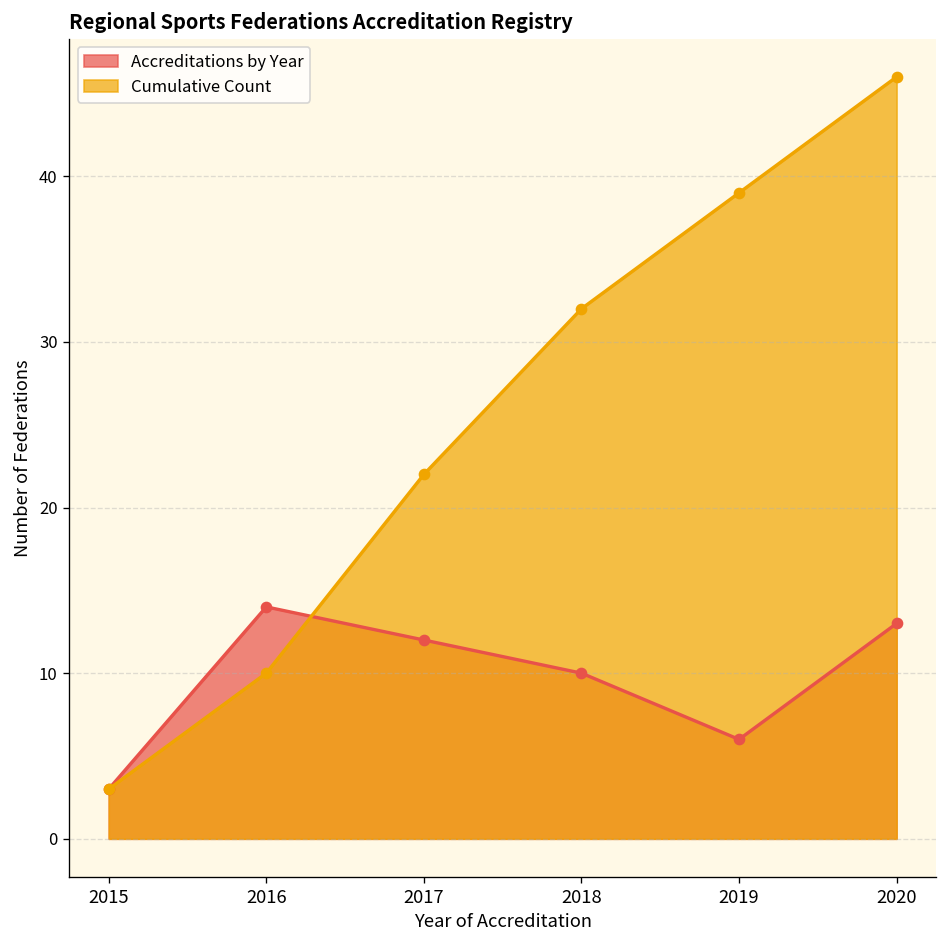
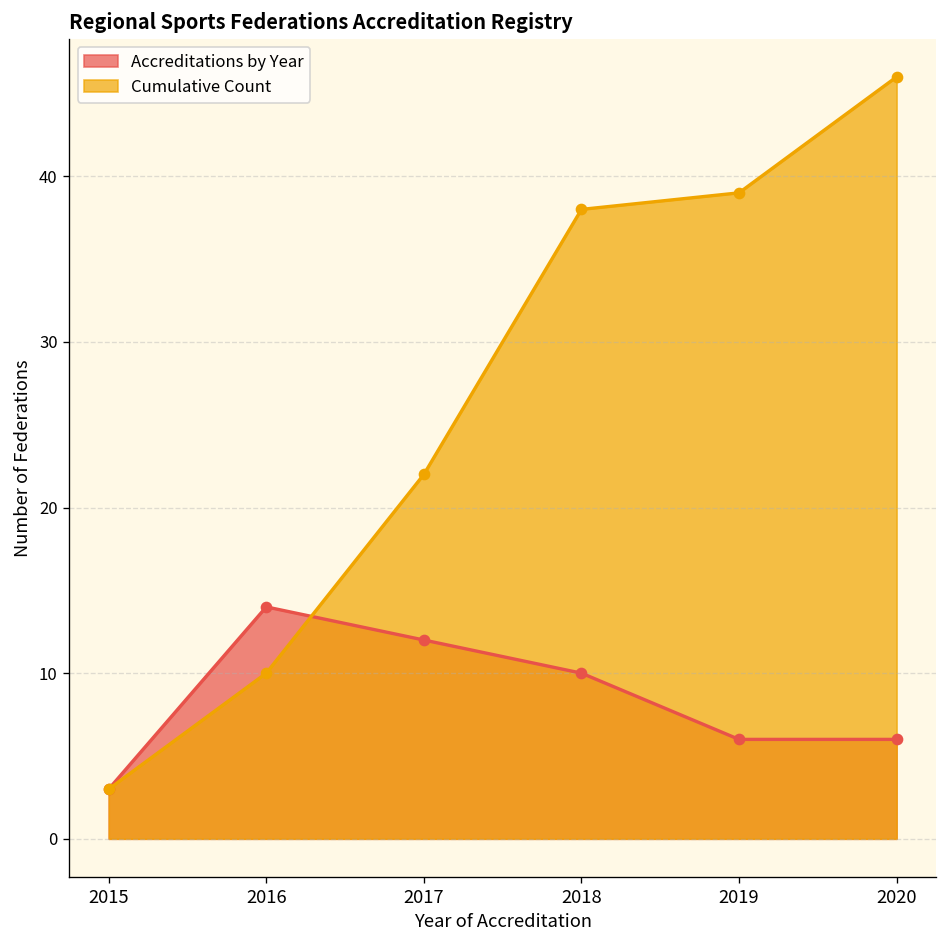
  {
    "Accreditations by Year": {
      "2016": 14,
      "2017": 12,
      "2018": 10,
      "2019": 6,
-     "2020": 13
+     "2020": 6
    },
    "Cumulative Count": {
      "2016": 10,
      "2017": 22,
-     "2018": 32,
+     "2018": 38,
      "2019": 39,
      "2020": 46
    }
  }
